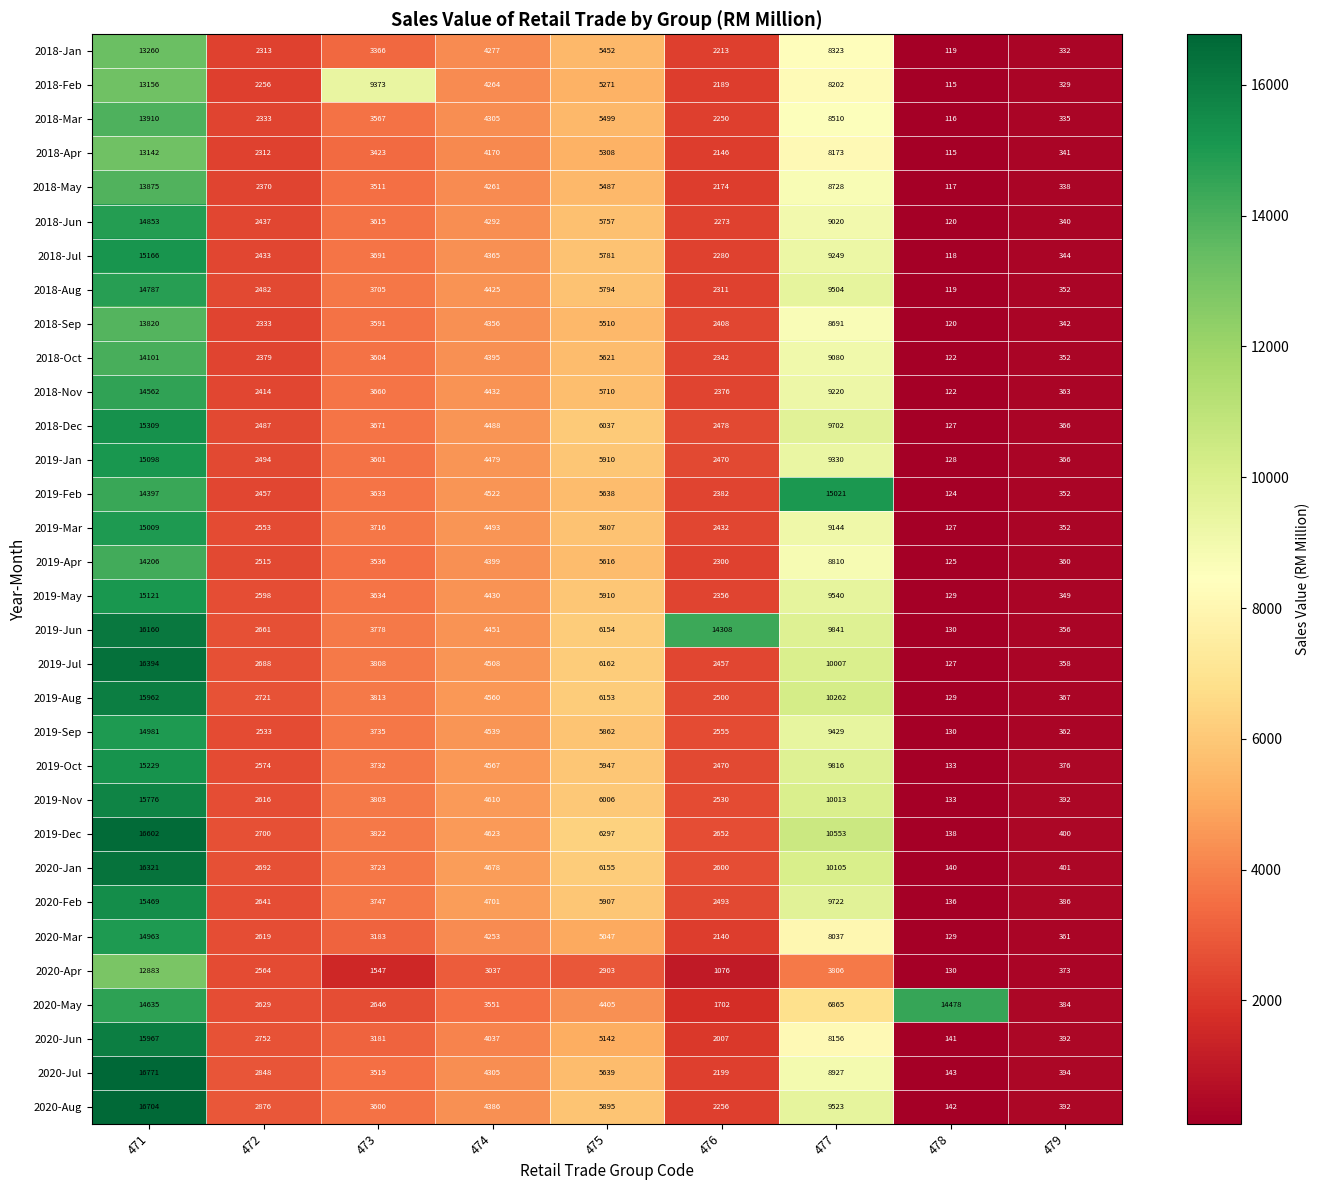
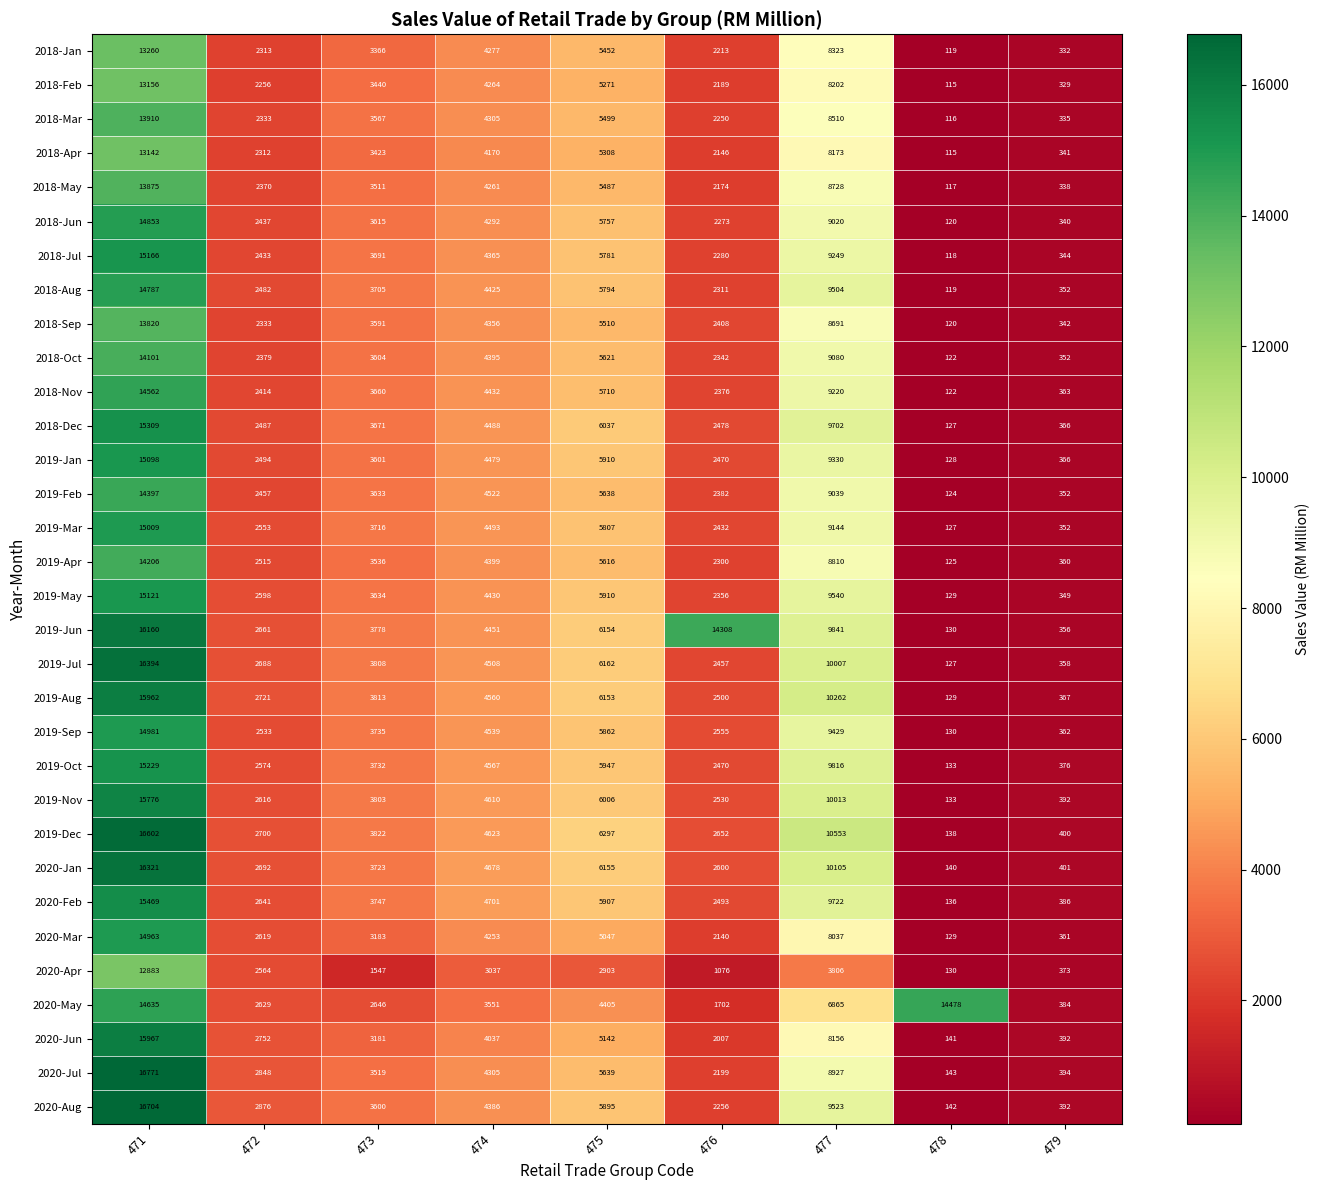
  {
    "2018-Feb": {
      "471": 13156,
      "472": 2256,
-     "473": 9373,
+     "473": 3440,
      "474": 4264,
      "475": 5271,
      "476": 2189,
      "477": 8202,
      "478": 115,
      "479": 329
    },
    "2019-Feb": {
      "471": 14397,
      "472": 2457,
      "473": 3633,
      "474": 4522,
      "475": 5638,
      "476": 2382,
-     "477": 15021,
+     "477": 9039,
      "478": 124,
      "479": 352
    }
  }
